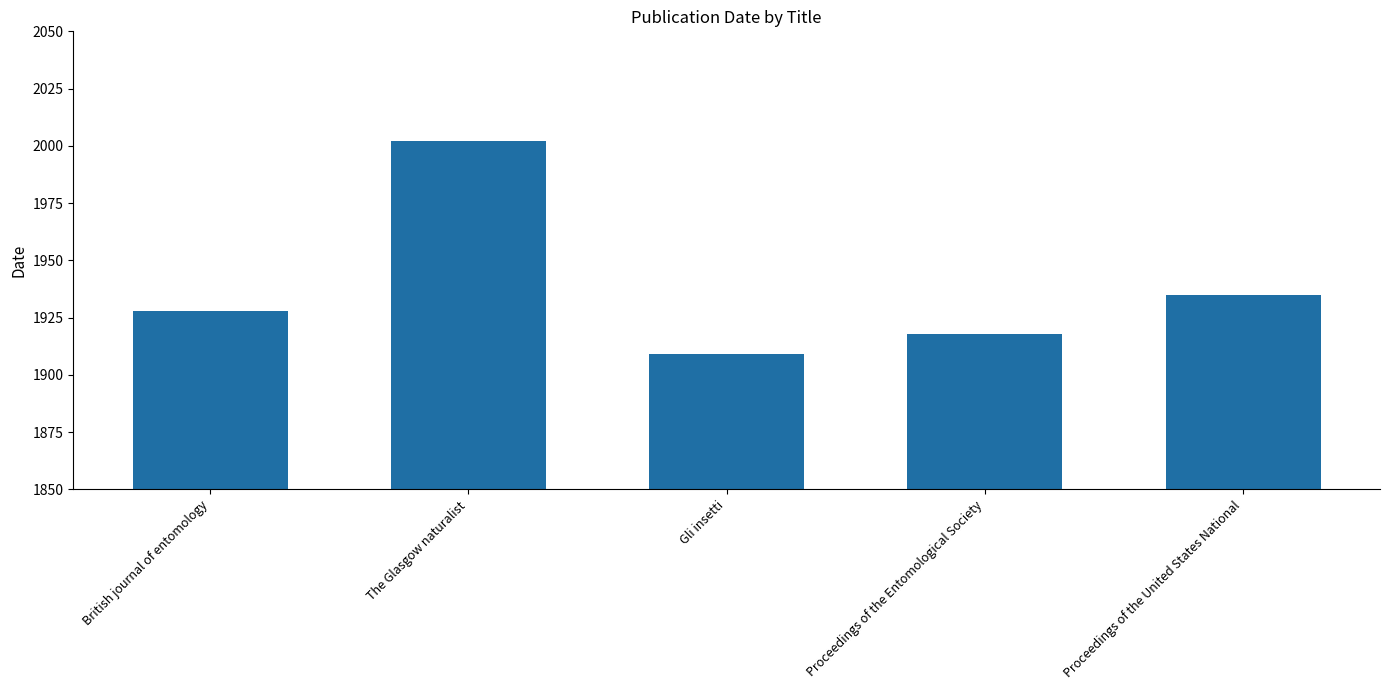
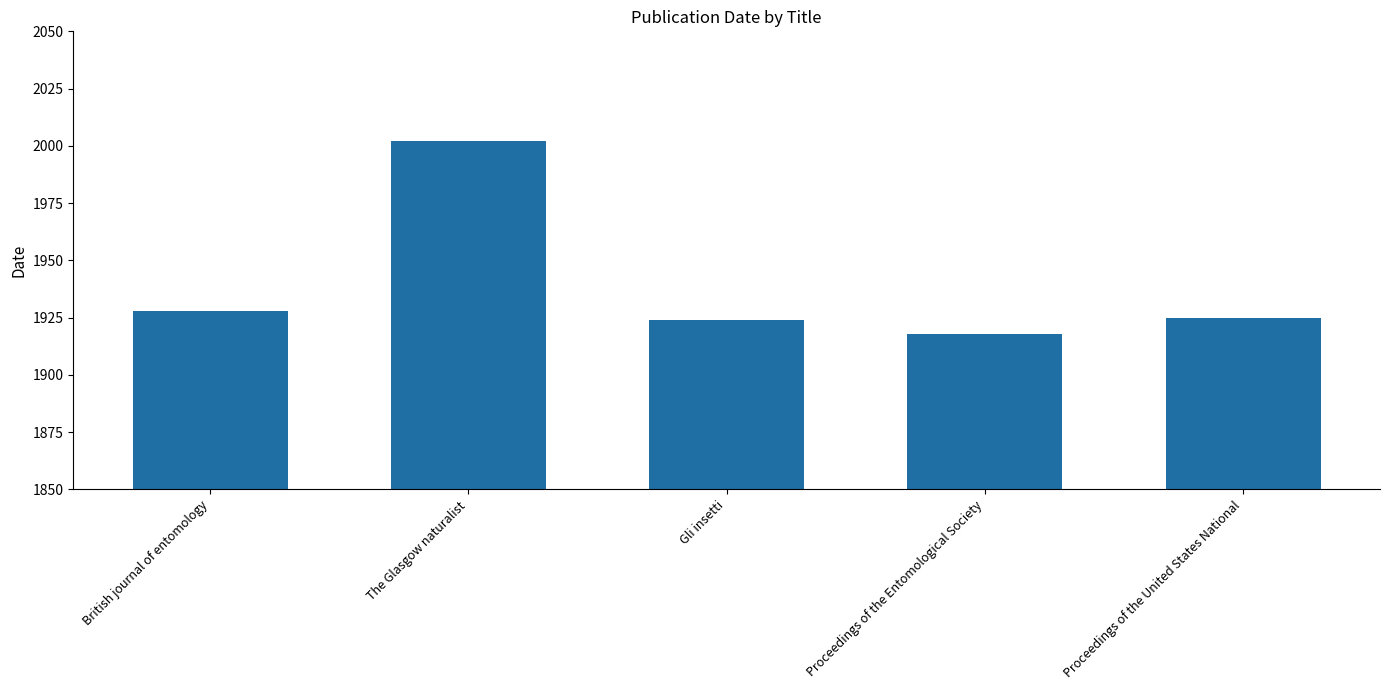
  {
    "British journal of entomology": 1928,
    "The Glasgow naturalist": 2002,
-   "Gli insetti": 1909,
+   "Gli insetti": 1924,
    "Proceedings of the Entomological Society": 1918,
-   "Proceedings of the United States National": 1935
+   "Proceedings of the United States National": 1925
  }
